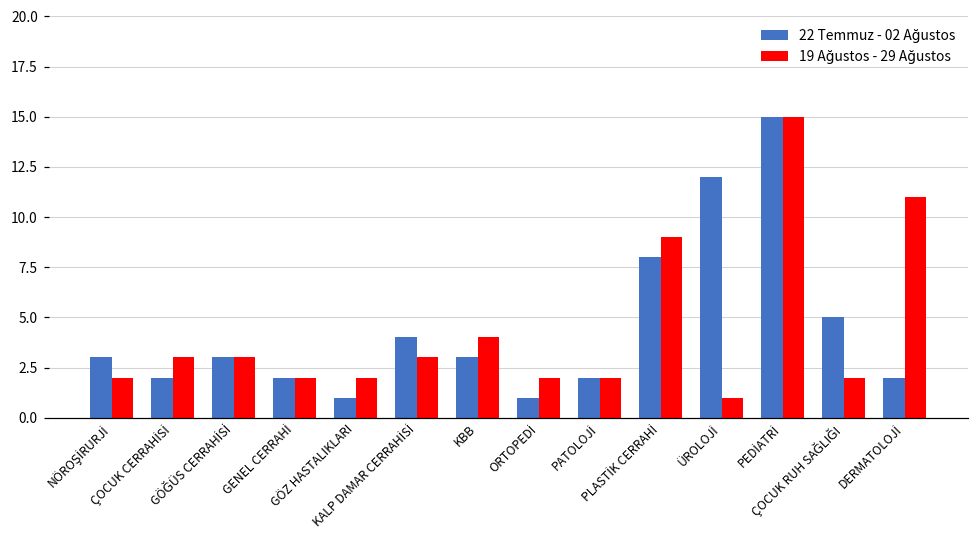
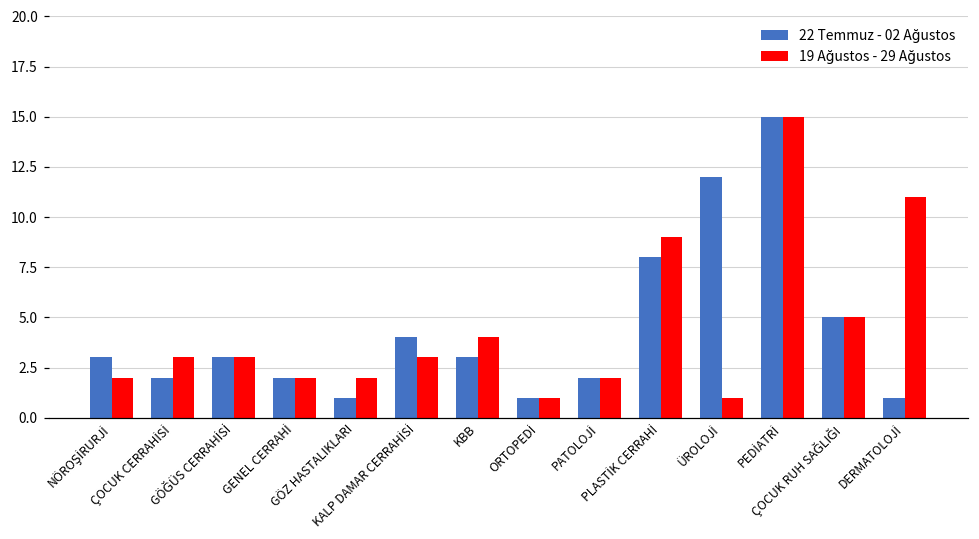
  {
    "22 Temmuz - 02 Ağustos": {
      "NÖROŞİRURJİ": 3,
      "ÇOCUK CERRAHİSİ": 2,
      "GÖĞÜS CERRAHİSİ": 3,
      "GENEL CERRAHİ": 2,
      "GÖZ HASTALIKLARI": 1,
      "KALP DAMAR CERRAHİSİ": 4,
      "KBB": 3,
      "ORTOPEDİ": 1,
      "PATOLOJİ": 2,
      "PLASTİK CERRAHİ": 8,
      "ÜROLOJİ": 12,
      "PEDİATRİ": 15,
      "ÇOCUK RUH SAĞLIĞI": 5,
-     "DERMATOLOJİ": 2
+     "DERMATOLOJİ": 1
    },
    "19 Ağustos - 29 Ağustos": {
      "NÖROŞİRURJİ": 2,
      "ÇOCUK CERRAHİSİ": 3,
      "GÖĞÜS CERRAHİSİ": 3,
      "GENEL CERRAHİ": 2,
      "GÖZ HASTALIKLARI": 2,
      "KALP DAMAR CERRAHİSİ": 3,
      "KBB": 4,
-     "ORTOPEDİ": 2,
+     "ORTOPEDİ": 1,
      "PATOLOJİ": 2,
      "PLASTİK CERRAHİ": 9,
      "ÜROLOJİ": 1,
      "PEDİATRİ": 15,
-     "ÇOCUK RUH SAĞLIĞI": 2,
+     "ÇOCUK RUH SAĞLIĞI": 5,
      "DERMATOLOJİ": 11
    }
  }
